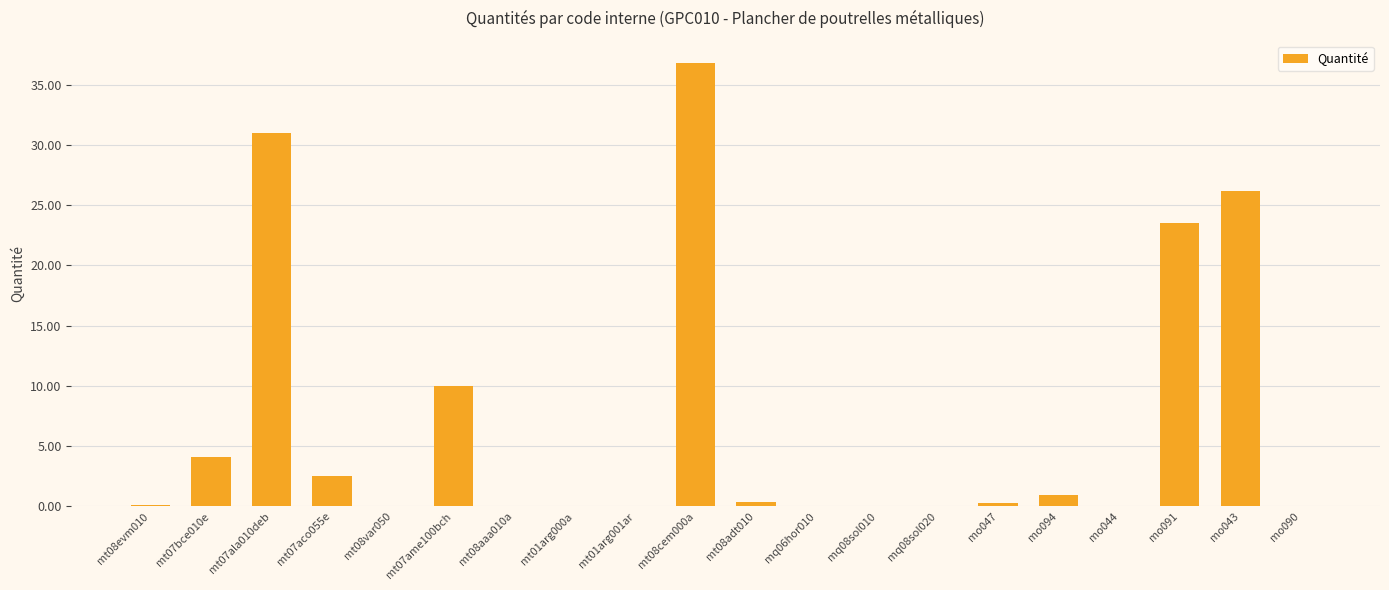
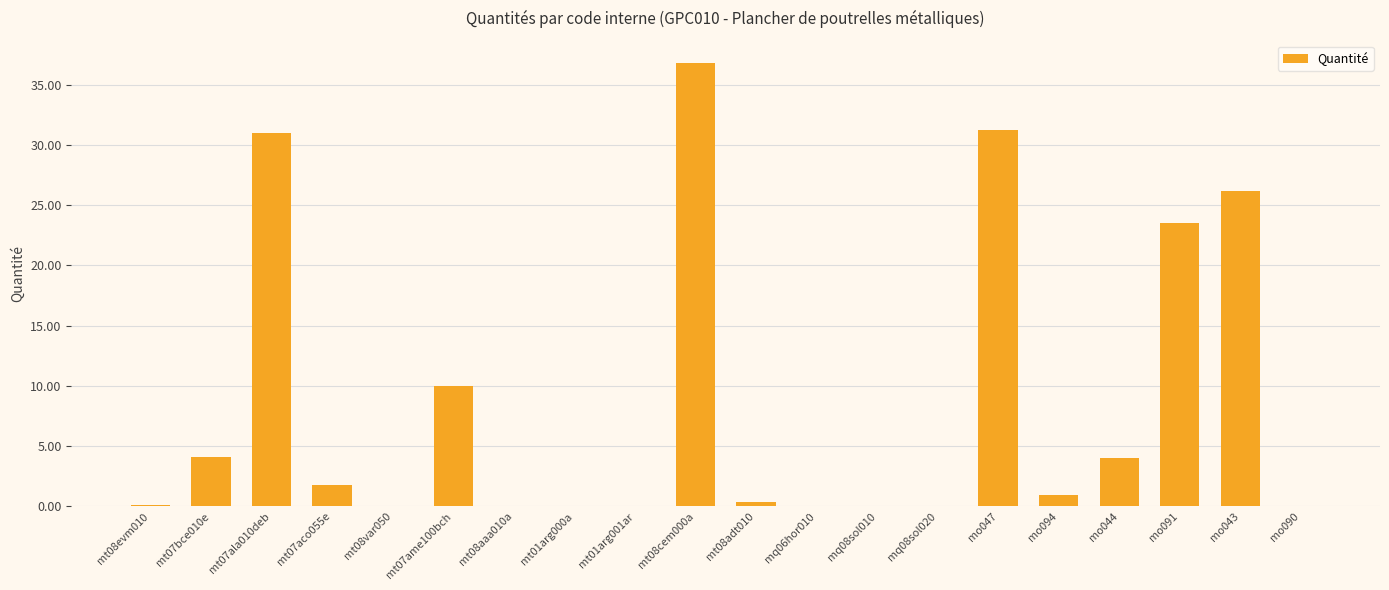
  {
    "mt07bce010e": 4.1,
    "mt07ala010deb": 31.0,
-   "mt07aco055e": 2.5,
+   "mt07aco055e": 1.8,
    "mt07ame100bch": 10.0,
    "mt08cem000a": 36.8,
    "mt08adt010": 0.4,
-   "mo047": 0.3,
+   "mo047": 31.3,
    "mo094": 0.9,
-   "mo044": 0.1,
+   "mo044": 4.0,
    "mo091": 23.5,
    "mo043": 26.1
  }
